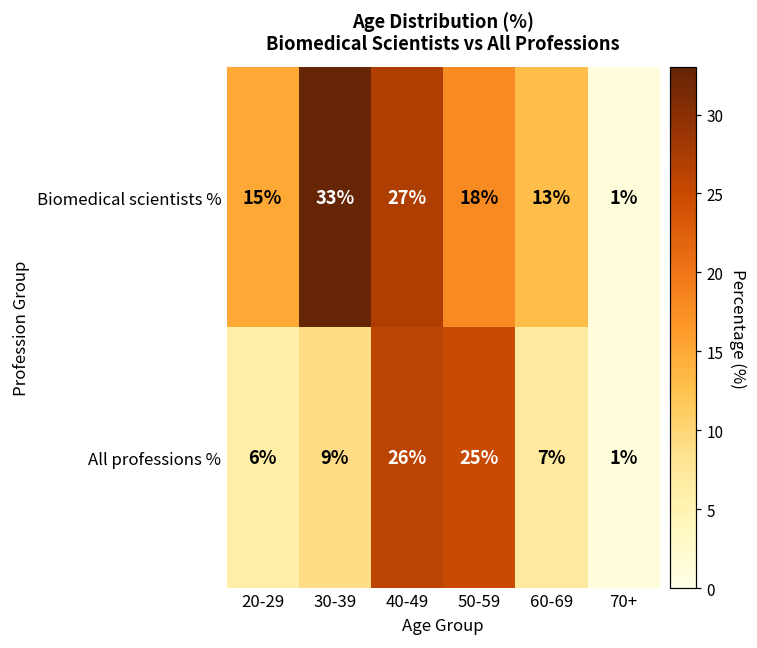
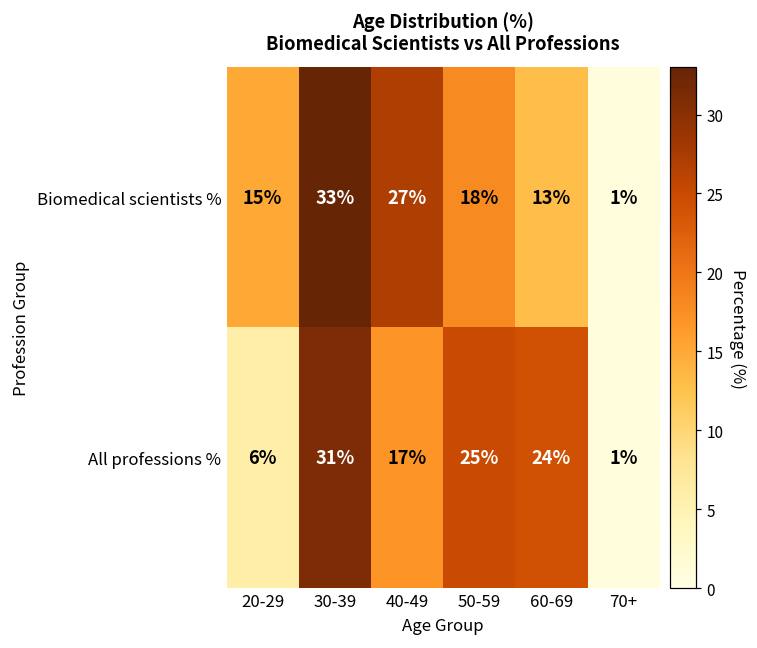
  {
    "Biomedical scientists %": {
      "20-29": "15%",
      "30-39": "33%",
      "40-49": "27%",
      "50-59": "18%",
      "60-69": "13%",
      "70+": "1%"
    },
    "All professions %": {
      "20-29": "6%",
-     "30-39": "9%",
-     "40-49": "26%",
+     "30-39": "31%",
+     "40-49": "17%",
      "50-59": "25%",
-     "60-69": "7%",
+     "60-69": "24%",
      "70+": "1%"
    }
  }
